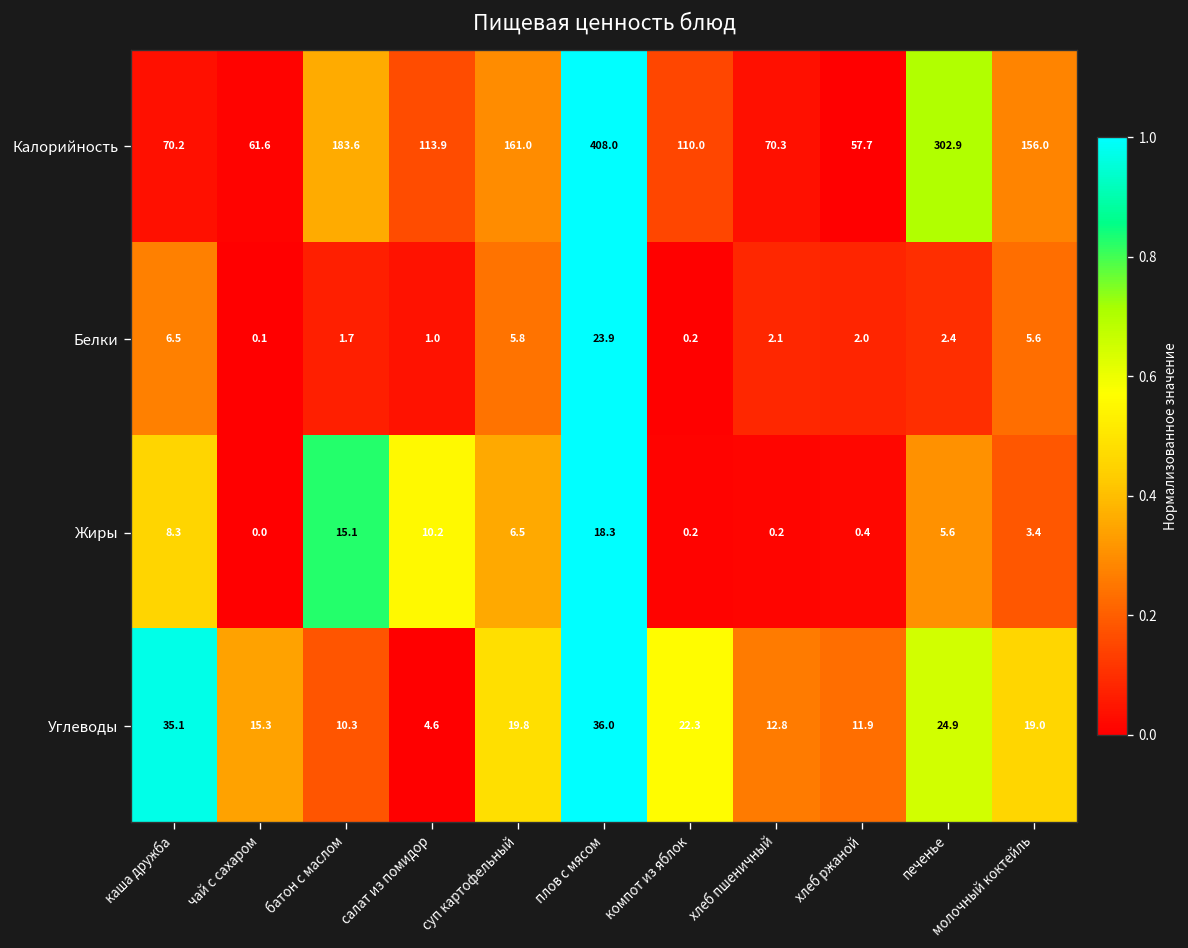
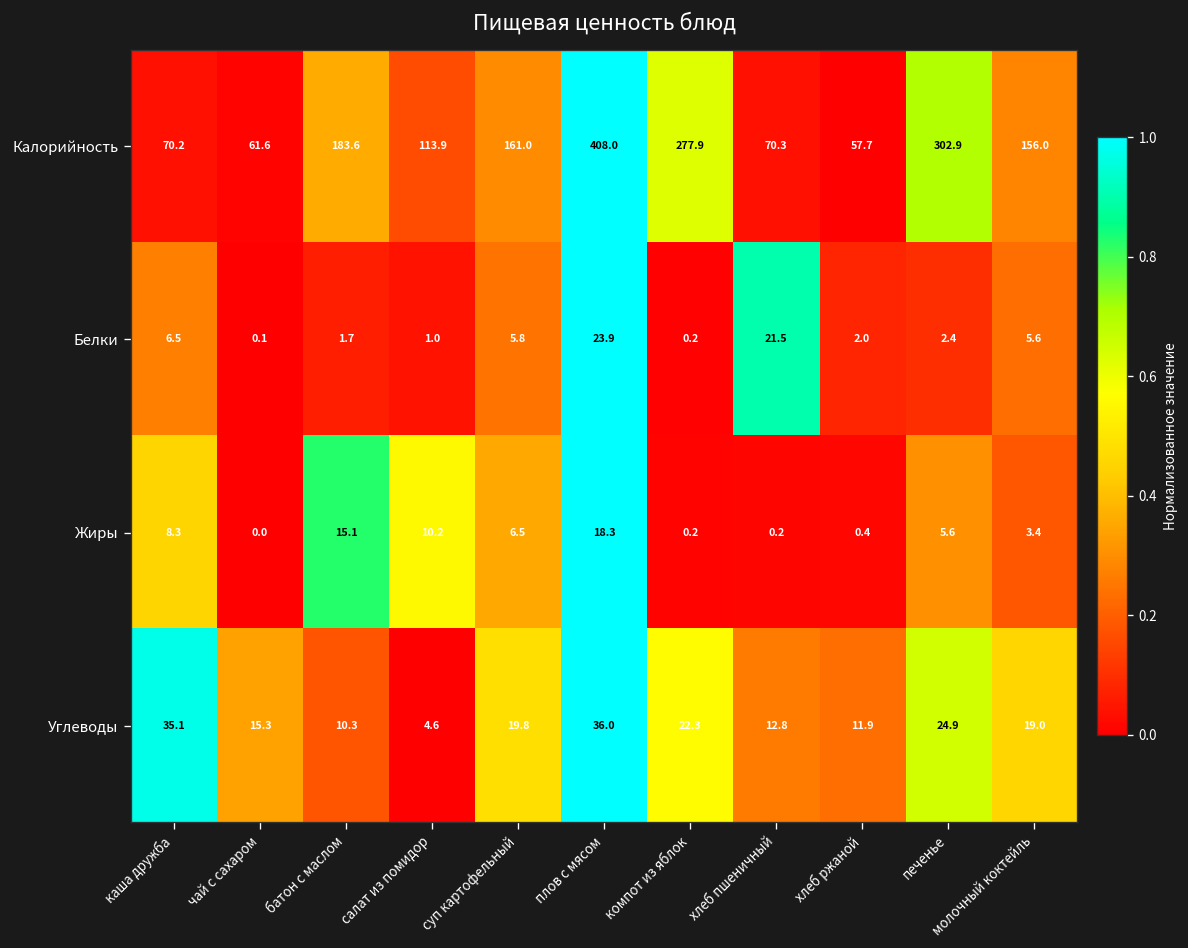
  {
    "Калорийность": {
      "каша дружба": 70.2,
      "чай с сахаром": 61.6,
      "батон с маслом": 183.6,
      "салат из помидор": 113.9,
      "суп картофельный": 161.0,
      "плов с мясом": 408.0,
-     "компот из яблок": 110.0,
+     "компот из яблок": 277.9,
      "хлеб пшеничный": 70.3,
      "хлеб ржаной": 57.7,
      "печенье": 302.9,
      "молочный коктейль": 156.0
    },
    "Белки": {
      "каша дружба": 6.5,
      "чай с сахаром": 0.1,
      "батон с маслом": 1.7,
      "салат из помидор": 1.0,
      "суп картофельный": 5.8,
      "плов с мясом": 23.9,
      "компот из яблок": 0.2,
-     "хлеб пшеничный": 2.1,
+     "хлеб пшеничный": 21.5,
      "хлеб ржаной": 2.0,
      "печенье": 2.4,
      "молочный коктейль": 5.6
    },
    "Жиры": {
      "каша дружба": 8.3,
      "чай с сахаром": 0.0,
      "батон с маслом": 15.1,
      "салат из помидор": 10.2,
      "суп картофельный": 6.5,
      "плов с мясом": 18.3,
      "компот из яблок": 0.2,
      "хлеб пшеничный": 0.2,
      "хлеб ржаной": 0.4,
      "печенье": 5.6,
      "молочный коктейль": 3.4
    },
    "Углеводы": {
      "каша дружба": 35.1,
      "чай с сахаром": 15.3,
      "батон с маслом": 10.3,
      "салат из помидор": 4.6,
      "суп картофельный": 19.8,
      "плов с мясом": 36.0,
      "компот из яблок": 22.3,
      "хлеб пшеничный": 12.8,
      "хлеб ржаной": 11.9,
      "печенье": 24.9,
      "молочный коктейль": 19.0
    }
  }
